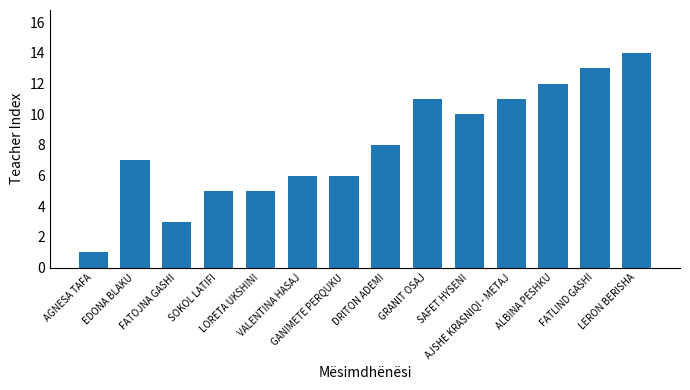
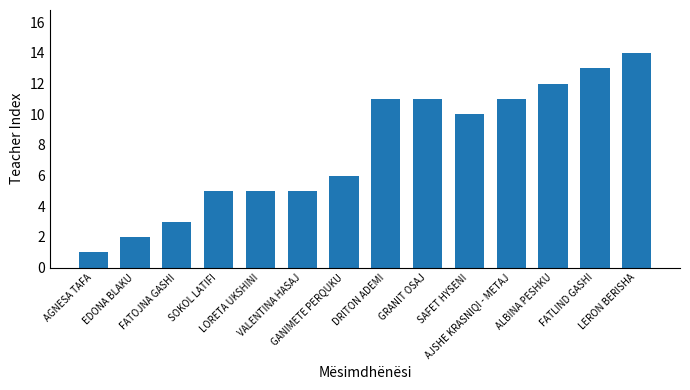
  {
    "AGNESA TAFA": 1,
-   "EDONA BLAKU": 7,
+   "EDONA BLAKU": 2,
    "FATOJNA GASHI": 3,
    "SOKOL LATIFI": 5,
    "LORETA UKSHINI": 5,
-   "VALENTINA HASAJ": 6,
+   "VALENTINA HASAJ": 5,
    "GANIMETE PERQUKU": 6,
-   "DRITON ADEMI": 8,
+   "DRITON ADEMI": 11,
    "GRANIT OSAJ": 11,
    "SAFET HYSENI": 10,
    "AJSHE KRASNIQI - METAJ": 11,
    "ALBINA PESHKU": 12,
    "FATLIND GASHI": 13,
    "LERON BERISHA": 14
  }
